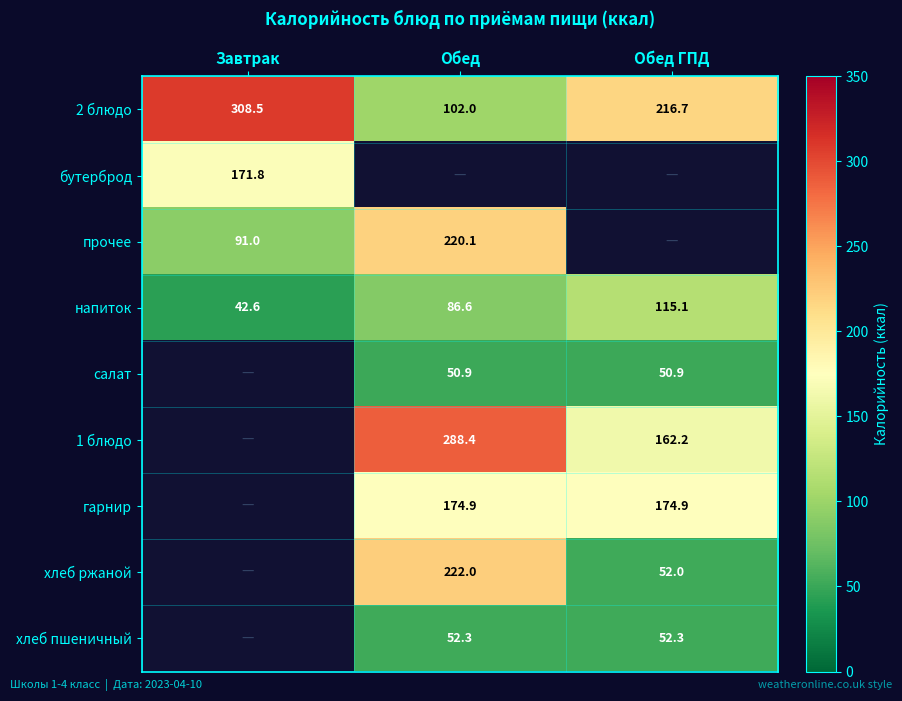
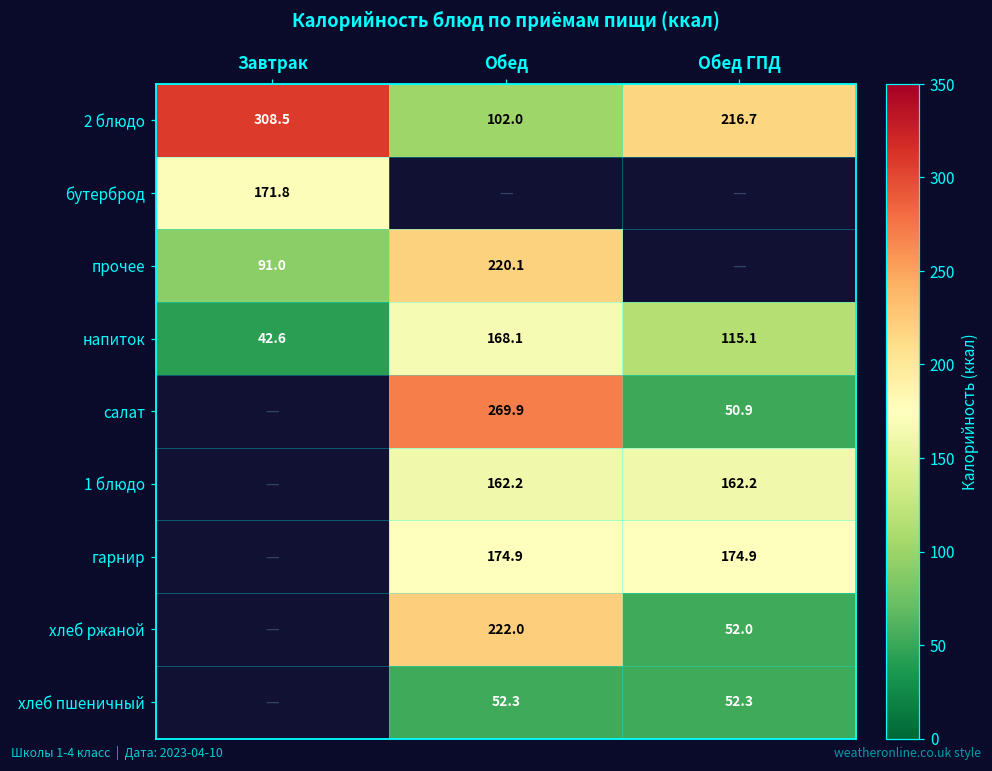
  {
    "2 блюдо": {
      "Завтрак": 308.5,
      "Обед": 102.0,
      "Обед ГПД": 216.7
    },
    "бутерброд": {
      "Завтрак": 171.8
    },
    "прочее": {
      "Завтрак": 91.0,
      "Обед": 220.1
    },
    "напиток": {
      "Завтрак": 42.6,
-     "Обед": 86.6,
+     "Обед": 168.1,
      "Обед ГПД": 115.1
    },
    "салат": {
-     "Обед": 50.9,
+     "Обед": 269.9,
      "Обед ГПД": 50.9
    },
    "1 блюдо": {
-     "Обед": 288.4,
+     "Обед": 162.2,
      "Обед ГПД": 162.2
    },
    "гарнир": {
      "Обед": 174.9,
      "Обед ГПД": 174.9
    },
    "хлеб ржаной": {
      "Обед": 222.0,
      "Обед ГПД": 52.0
    },
    "хлеб пшеничный": {
      "Обед": 52.3,
      "Обед ГПД": 52.3
    }
  }
